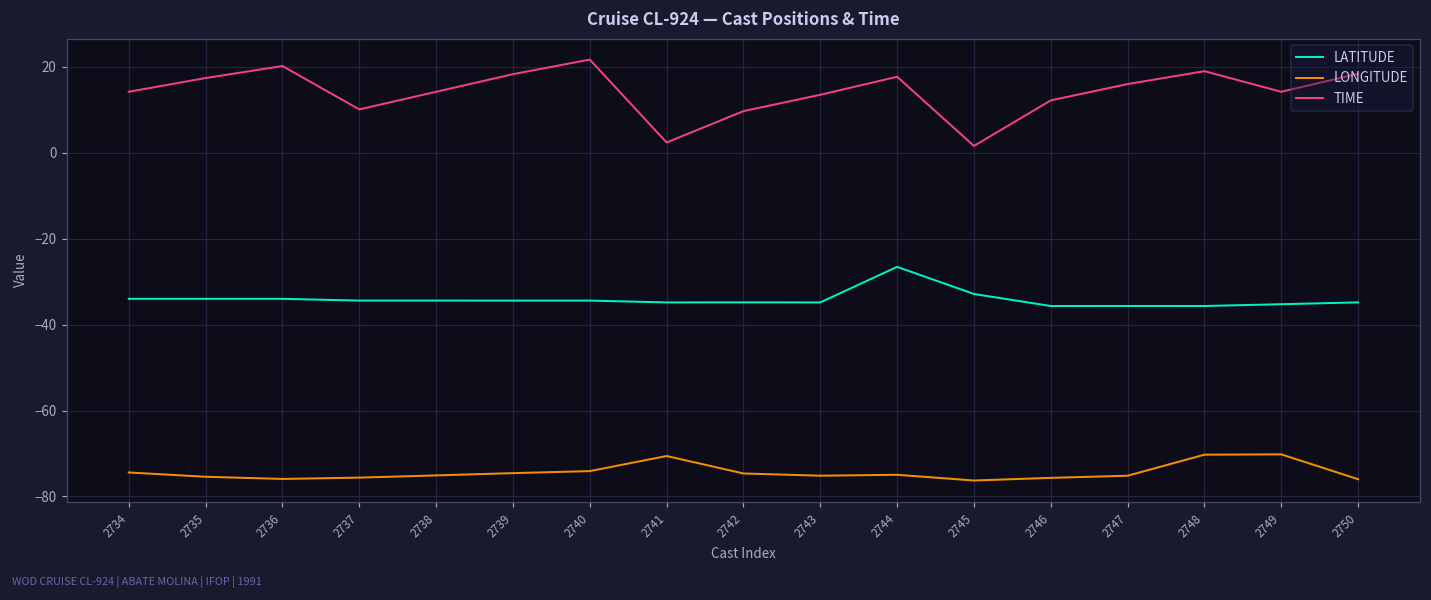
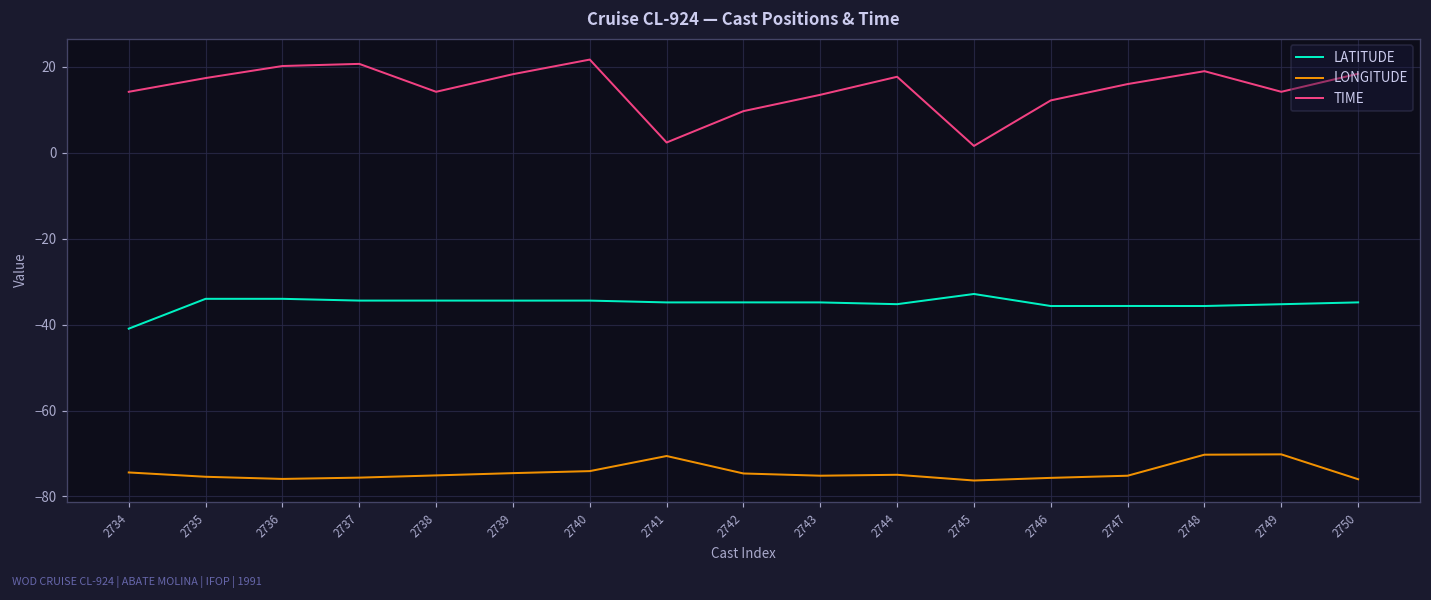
  {
    "LATITUDE": {
-     "2734": -34,
+     "2734": -41,
      "2735": -34,
      "2736": -34,
      "2737": -34,
      "2738": -34,
      "2739": -34,
      "2740": -34,
      "2741": -35,
      "2742": -35,
      "2743": -35,
-     "2744": -27,
+     "2744": -35,
      "2745": -33,
      "2746": -36,
      "2747": -36,
      "2748": -36,
      "2749": -35,
      "2750": -35
    },
    "LONGITUDE": {
      "2734": -74,
      "2735": -75,
      "2736": -76,
      "2737": -76,
      "2738": -75,
      "2739": -75,
      "2740": -74,
      "2741": -71,
      "2742": -75,
      "2743": -75,
      "2744": -75,
      "2745": -76,
      "2746": -76,
      "2747": -75,
      "2748": -70,
      "2749": -70,
      "2750": -76
    },
    "TIME": {
      "2734": 14,
      "2735": 17,
      "2736": 20,
-     "2737": 10,
+     "2737": 21,
      "2738": 14,
      "2739": 18,
      "2740": 22,
      "2741": 2,
      "2742": 10,
      "2743": 14,
      "2744": 18,
      "2745": 2,
      "2746": 12,
      "2747": 16,
      "2748": 19,
      "2749": 14
    }
  }
